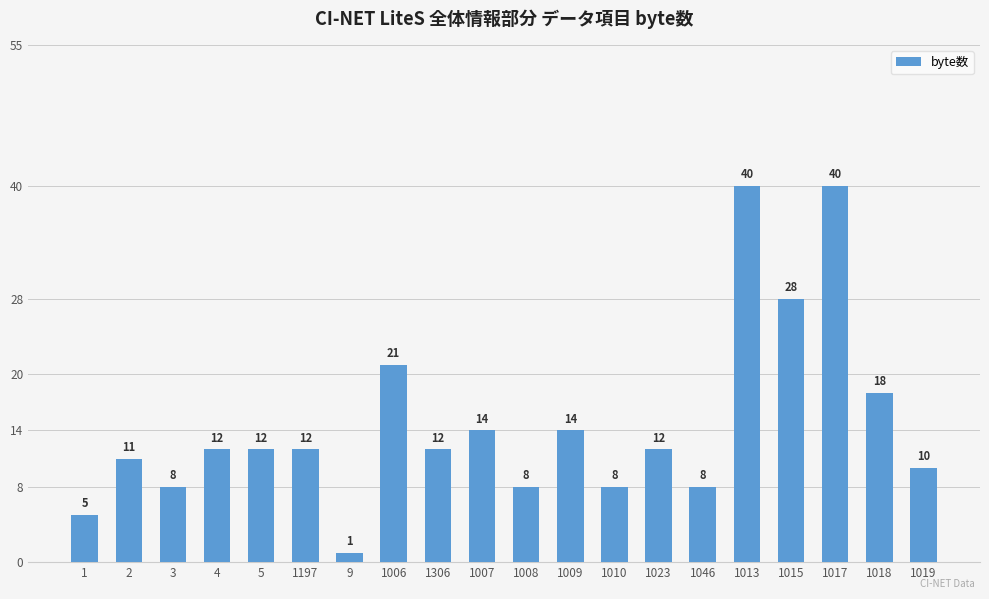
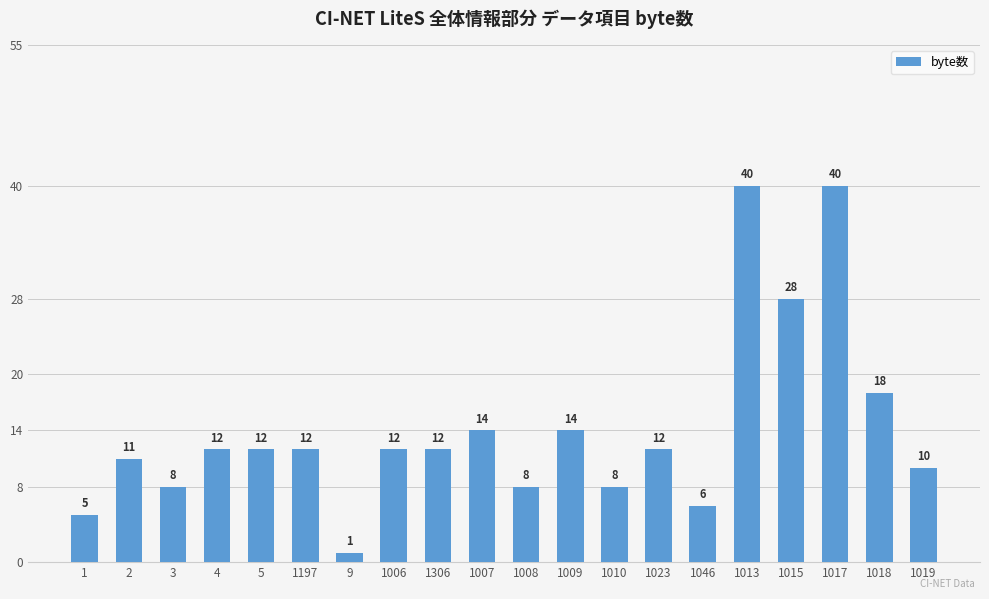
  {
    "1": 5,
    "2": 11,
    "3": 8,
    "4": 12,
    "5": 12,
    "1197": 12,
    "9": 1,
-   "1006": 21,
+   "1006": 12,
    "1306": 12,
    "1007": 14,
    "1008": 8,
    "1009": 14,
    "1010": 8,
    "1023": 12,
-   "1046": 8,
+   "1046": 6,
    "1013": 40,
    "1015": 28,
    "1017": 40,
    "1018": 18,
    "1019": 10
  }
